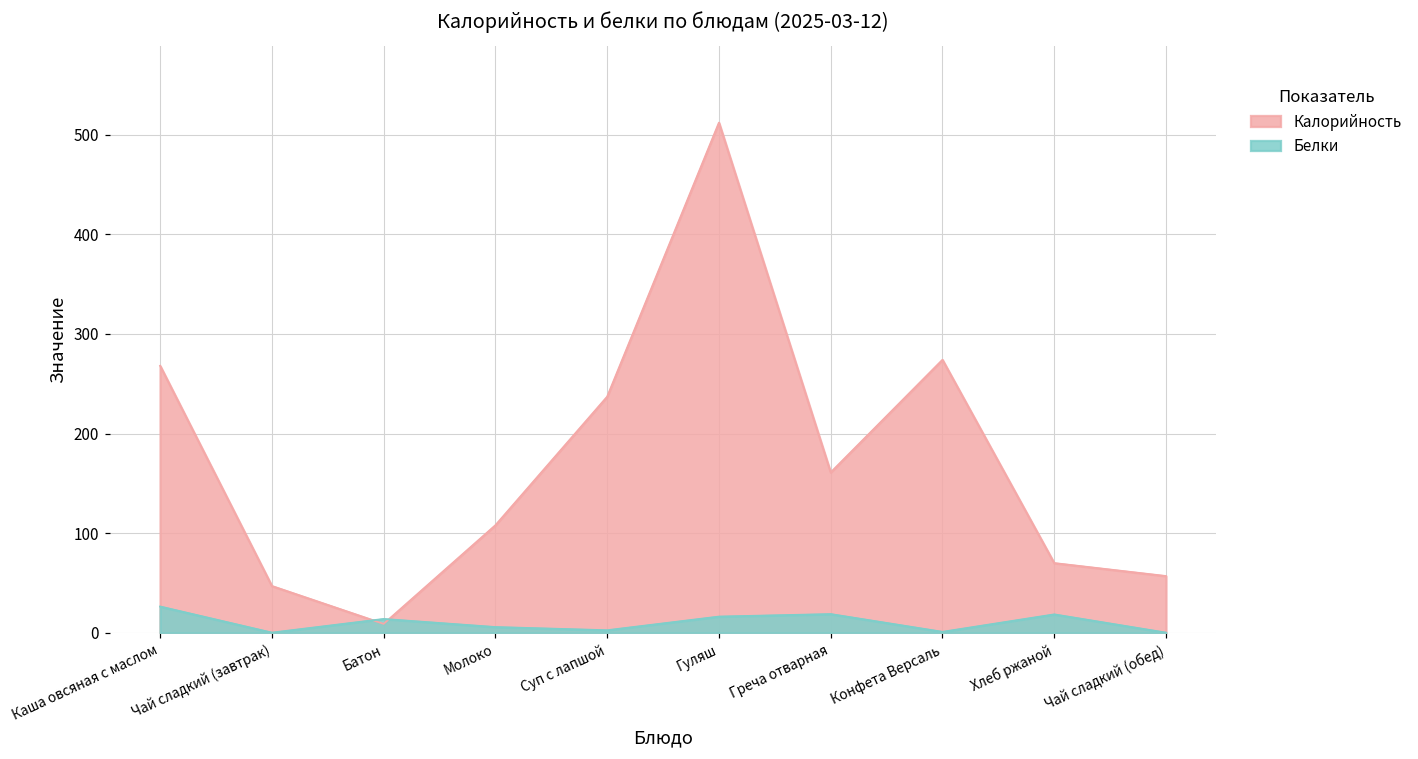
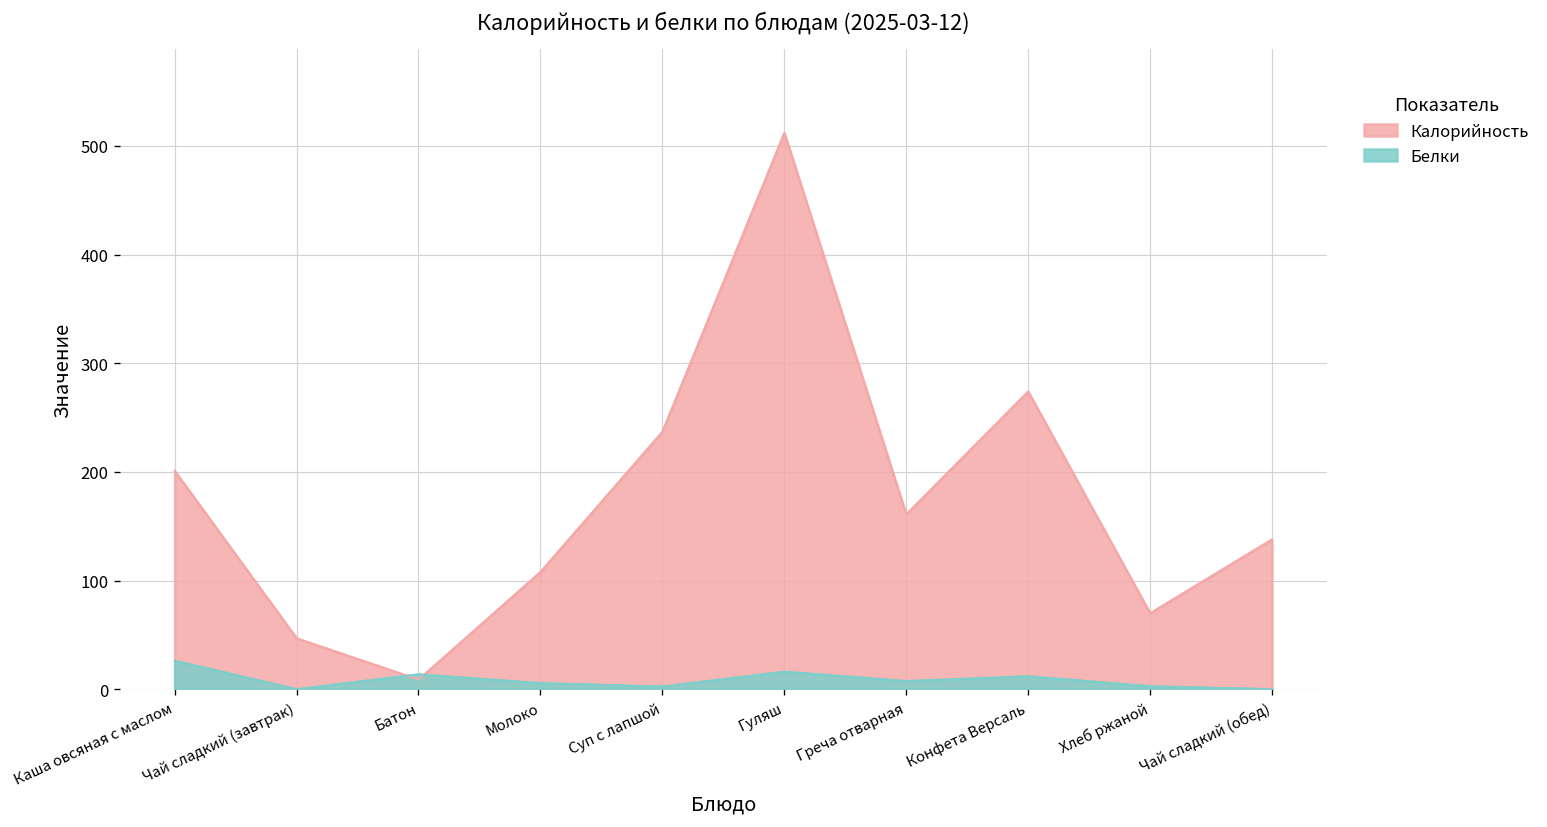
  {
    "Калорийность": {
-     "Каша овсяная с маслом": 270,
+     "Каша овсяная с маслом": 200,
      "Чай сладкий (завтрак)": 50,
      "Батон": 10,
      "Молоко": 110,
      "Суп с лапшой": 240,
      "Гуляш": 510,
      "Греча отварная": 160,
      "Конфета Версаль": 270,
      "Хлеб ржаной": 70,
-     "Чай сладкий (обед)": 60
+     "Чай сладкий (обед)": 140
    },
    "Белки": {
      "Каша овсяная с маслом": 30,
      "Чай сладкий (завтрак)": 0,
      "Батон": 10,
      "Молоко": 10,
      "Суп с лапшой": 0,
      "Гуляш": 20,
-     "Греча отварная": 20,
-     "Конфета Версаль": 0,
-     "Хлеб ржаной": 20,
+     "Греча отварная": 10,
+     "Конфета Версаль": 10,
+     "Хлеб ржаной": 0,
      "Чай сладкий (обед)": 0
    }
  }
